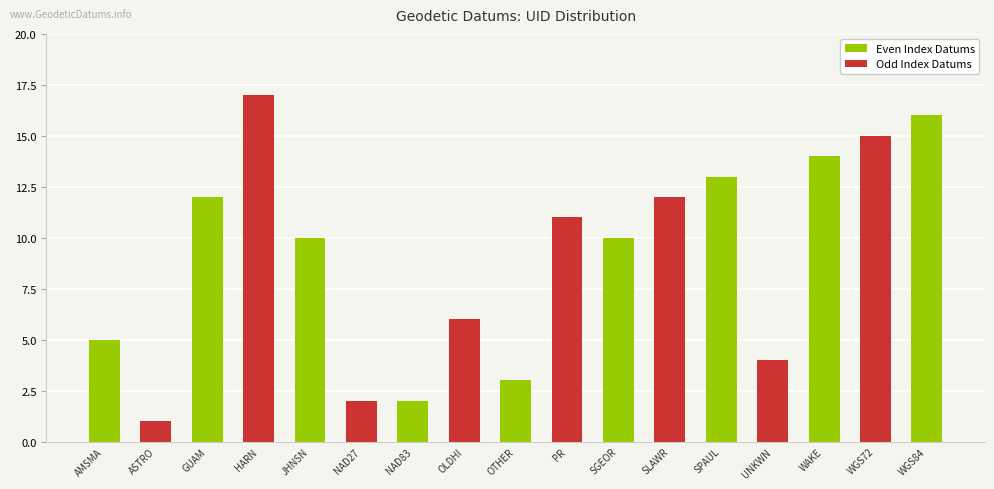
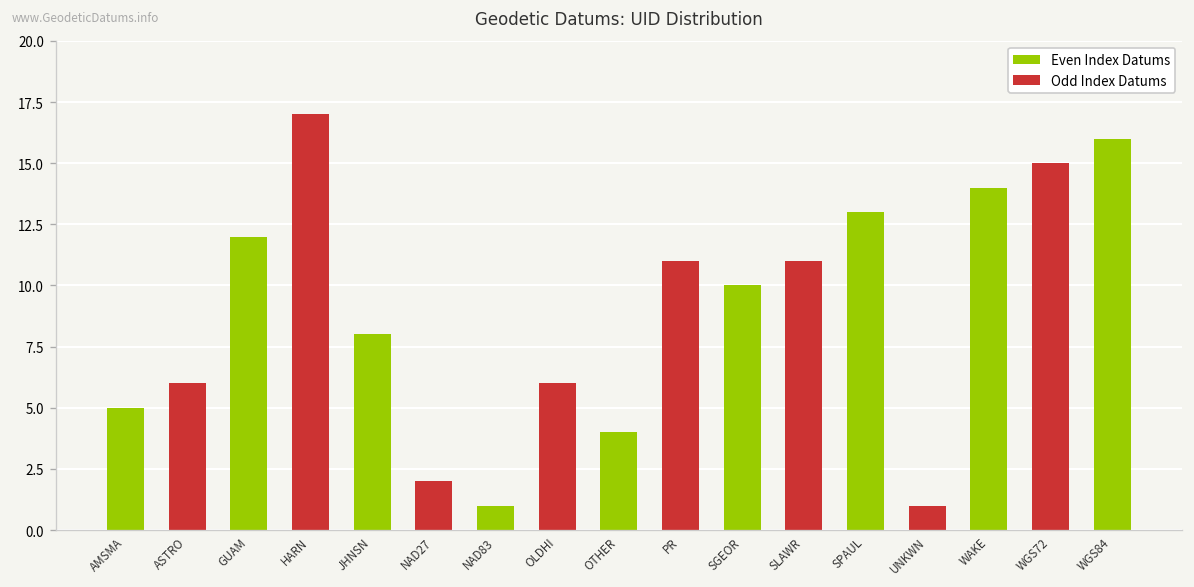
  {
    "Even Index Datums": {
      "AMSMA": 5,
      "GUAM": 12,
-     "JHNSN": 10,
-     "NAD83": 2,
-     "OTHER": 3,
+     "JHNSN": 8,
+     "NAD83": 1,
+     "OTHER": 4,
      "SGEOR": 10,
      "SPAUL": 13,
      "WAKE": 14,
      "WGS84": 16
    },
    "Odd Index Datums": {
-     "ASTRO": 1,
+     "ASTRO": 6,
      "HARN": 17,
      "NAD27": 2,
      "OLDHI": 6,
      "PR": 11,
-     "SLAWR": 12,
-     "UNKWN": 4,
+     "SLAWR": 11,
+     "UNKWN": 1,
      "WGS72": 15
    }
  }
